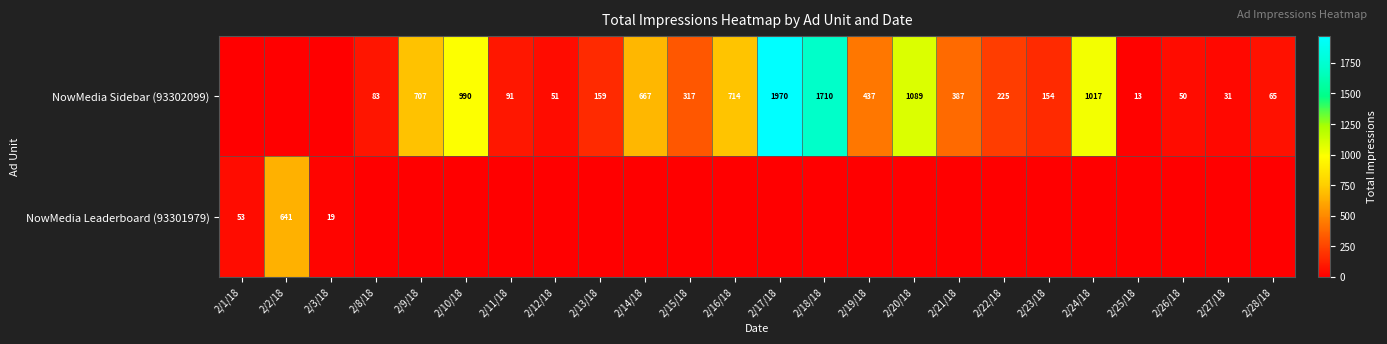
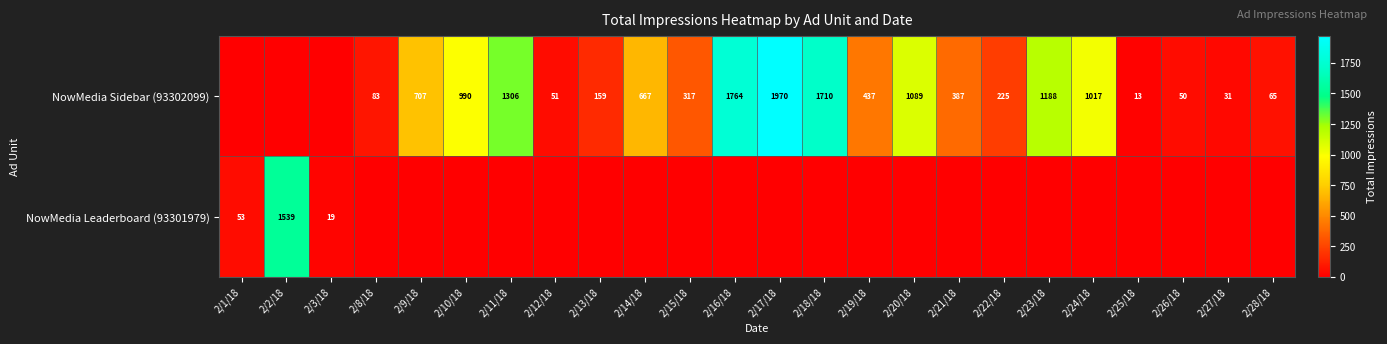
  {
    "NowMedia Sidebar (93302099)": {
      "2/8/18": 83,
      "2/9/18": 707,
      "2/10/18": 990,
-     "2/11/18": 91,
+     "2/11/18": 1306,
      "2/12/18": 51,
      "2/13/18": 159,
      "2/14/18": 667,
      "2/15/18": 317,
-     "2/16/18": 714,
+     "2/16/18": 1764,
      "2/17/18": 1970,
      "2/18/18": 1710,
      "2/19/18": 437,
      "2/20/18": 1089,
      "2/21/18": 387,
      "2/22/18": 225,
-     "2/23/18": 154,
+     "2/23/18": 1188,
      "2/24/18": 1017,
      "2/25/18": 13,
      "2/26/18": 50,
      "2/27/18": 31,
      "2/28/18": 65
    },
    "NowMedia Leaderboard (93301979)": {
      "2/1/18": 53,
-     "2/2/18": 641,
+     "2/2/18": 1539,
      "2/3/18": 19
    }
  }
